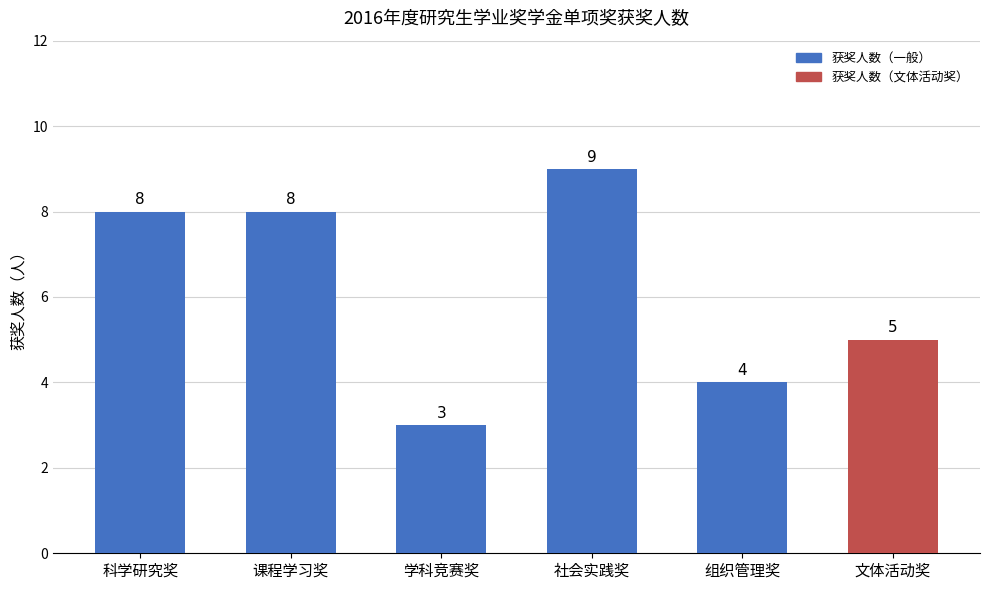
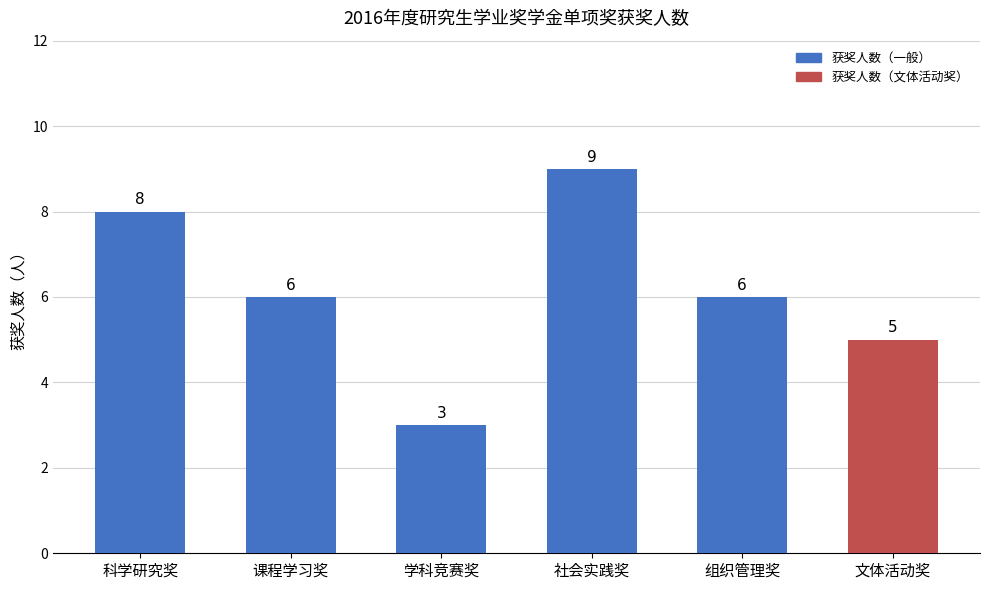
  {
    "科学研究奖": 8,
-   "课程学习奖": 8,
+   "课程学习奖": 6,
    "学科竞赛奖": 3,
    "社会实践奖": 9,
-   "组织管理奖": 4,
+   "组织管理奖": 6,
    "文体活动奖": 5
  }
